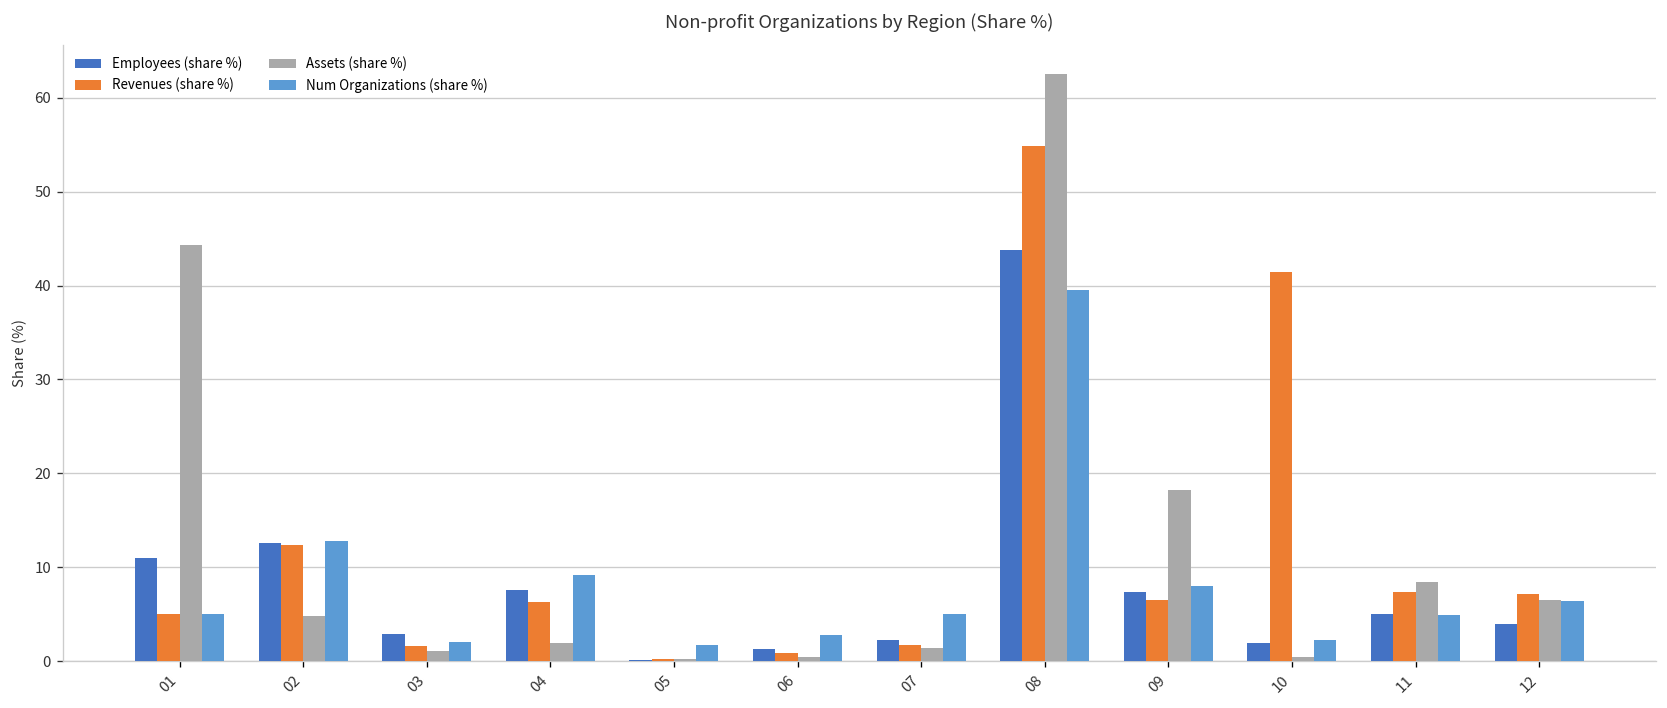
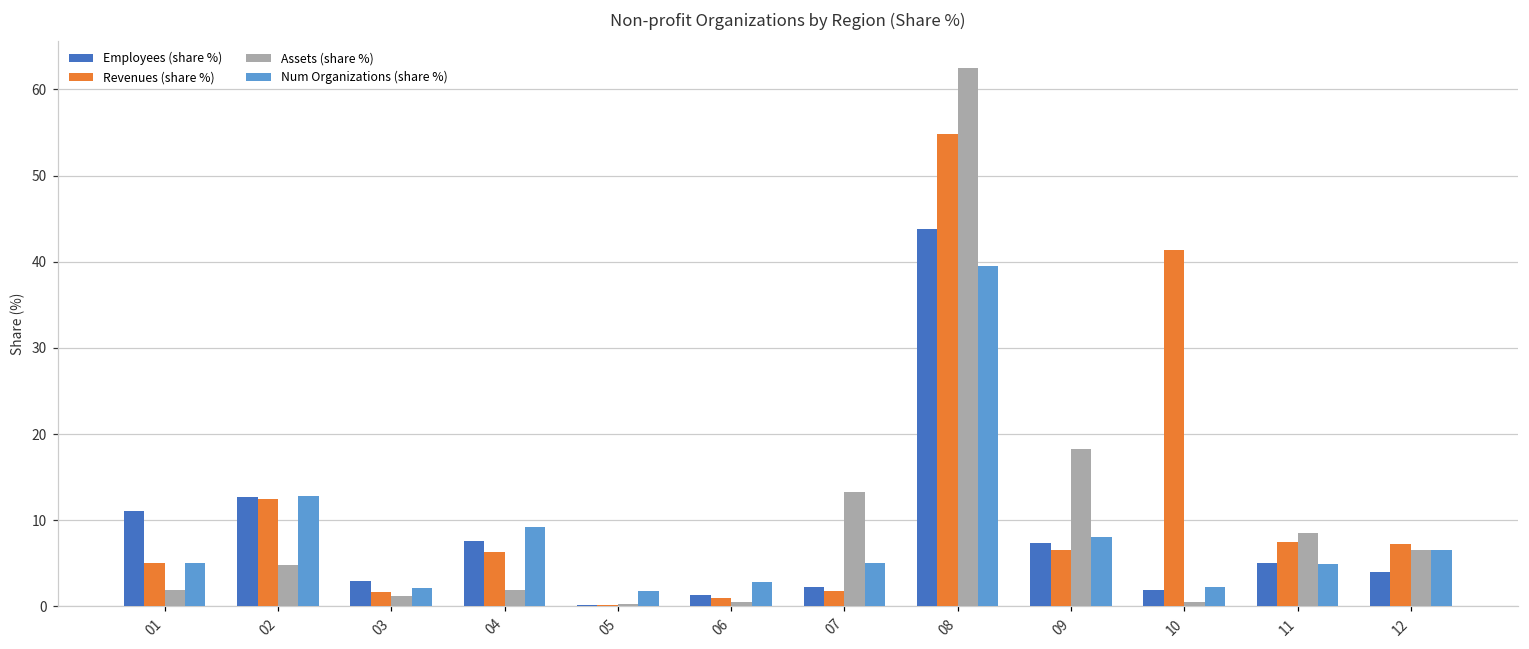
  {
    "Revenues (share %)": {
      "01": 5,
      "02": 12,
      "03": 2,
      "04": 6,
      "06": 1,
      "07": 2,
      "08": 55,
      "09": 6,
      "10": 41,
      "11": 7,
      "12": 7
    },
    "Assets (share %)": {
-     "01": 44,
+     "01": 2,
      "02": 5,
      "03": 1,
      "04": 2,
      "06": 0,
-     "07": 1,
+     "07": 13,
      "08": 63,
      "09": 18,
      "10": 0,
      "11": 8,
      "12": 7
    }
  }
